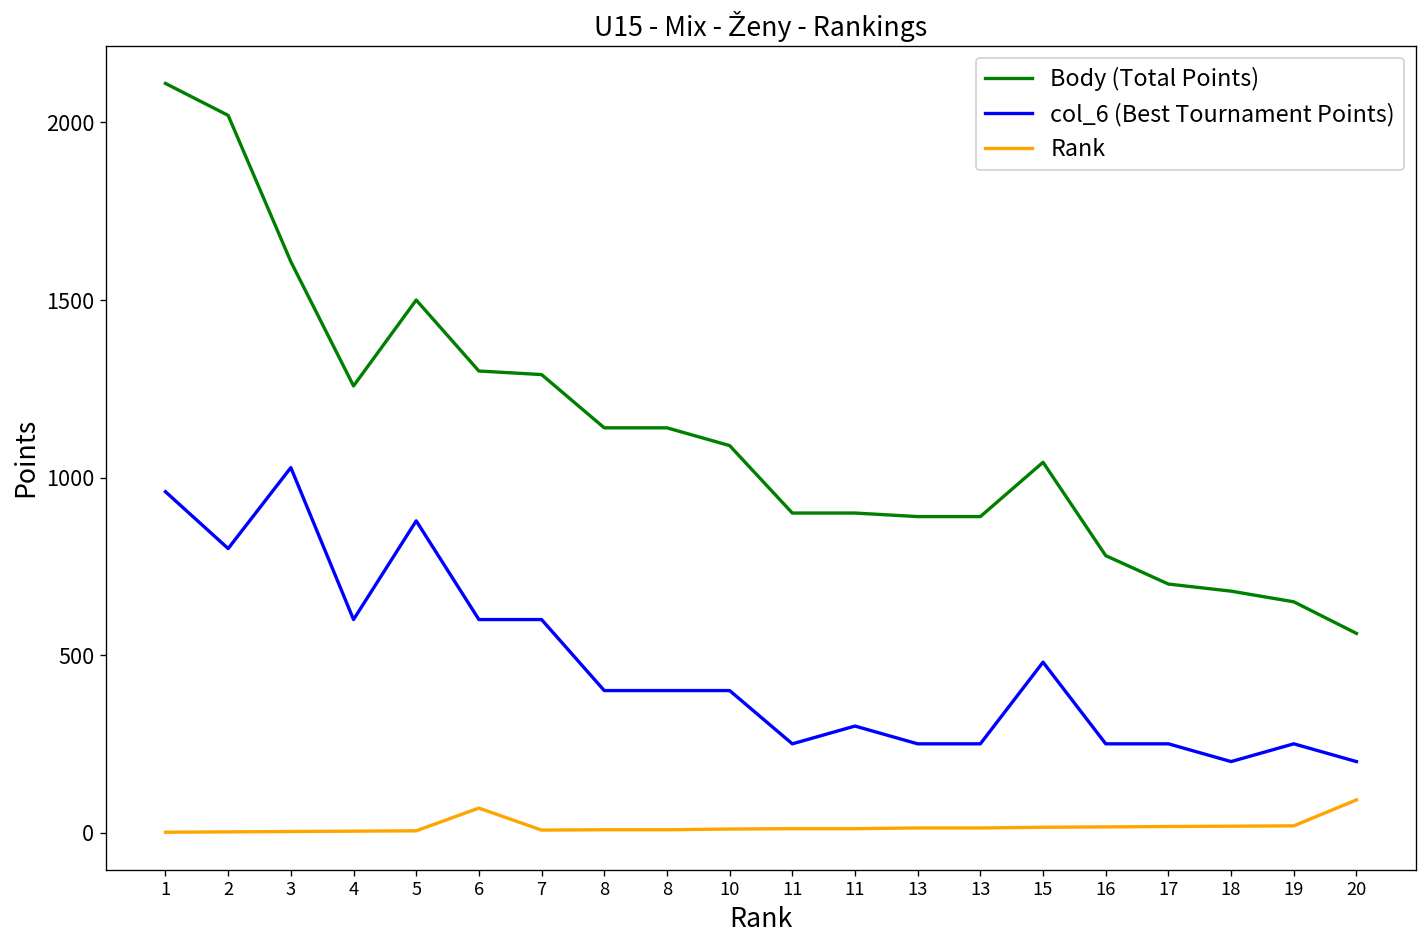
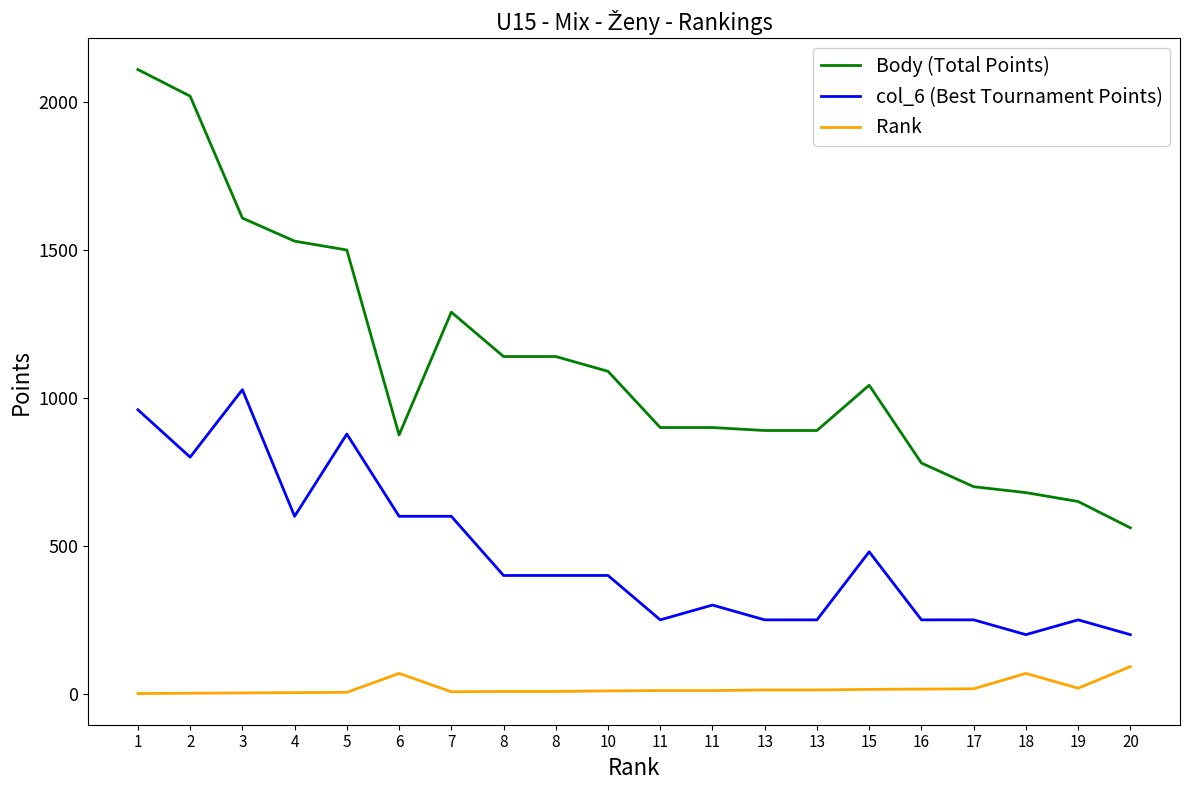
  {
    "Body (Total Points)": {
      "1": 2110,
      "2": 2020,
      "3": 1610,
-     "4": 1260,
+     "4": 1530,
      "5": 1500,
-     "6": 1300,
+     "6": 880,
      "7": 1290,
      "10": 1090,
      "15": 1040,
      "16": 780,
      "17": 700,
      "18": 680,
      "19": 650,
      "20": 560
    },
    "col_6 (Best Tournament Points)": {
      "1": 960,
      "2": 800,
      "3": 1030,
      "4": 600,
      "5": 880,
      "6": 600,
      "7": 600,
      "10": 400,
      "15": 480,
      "16": 250,
      "17": 250,
      "18": 200,
      "19": 250,
      "20": 200
    },
    "Rank": {
      "1": 0,
      "2": 0,
      "3": 0,
      "4": 0,
      "5": 10,
      "6": 70,
      "7": 10,
      "10": 10,
      "15": 20,
      "16": 20,
      "17": 20,
-     "18": 20,
+     "18": 70,
      "19": 20,
      "20": 90
    }
  }
